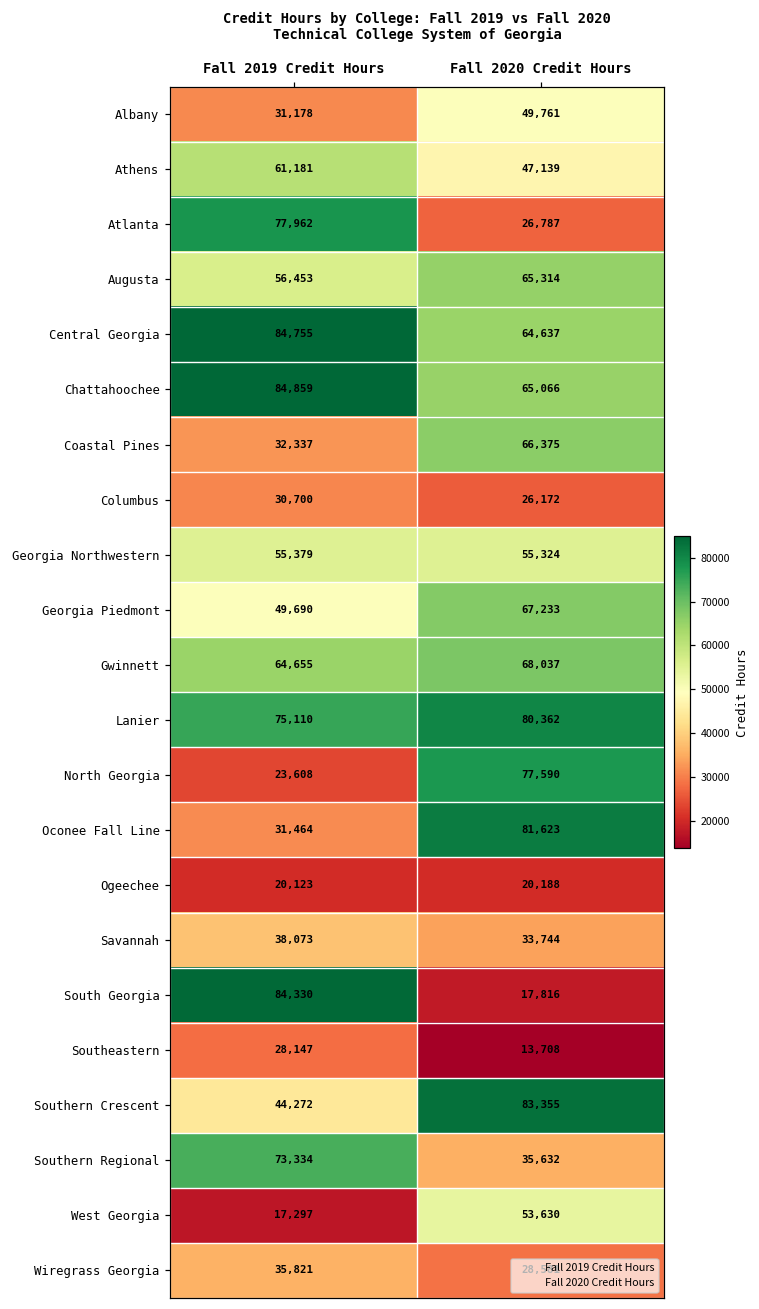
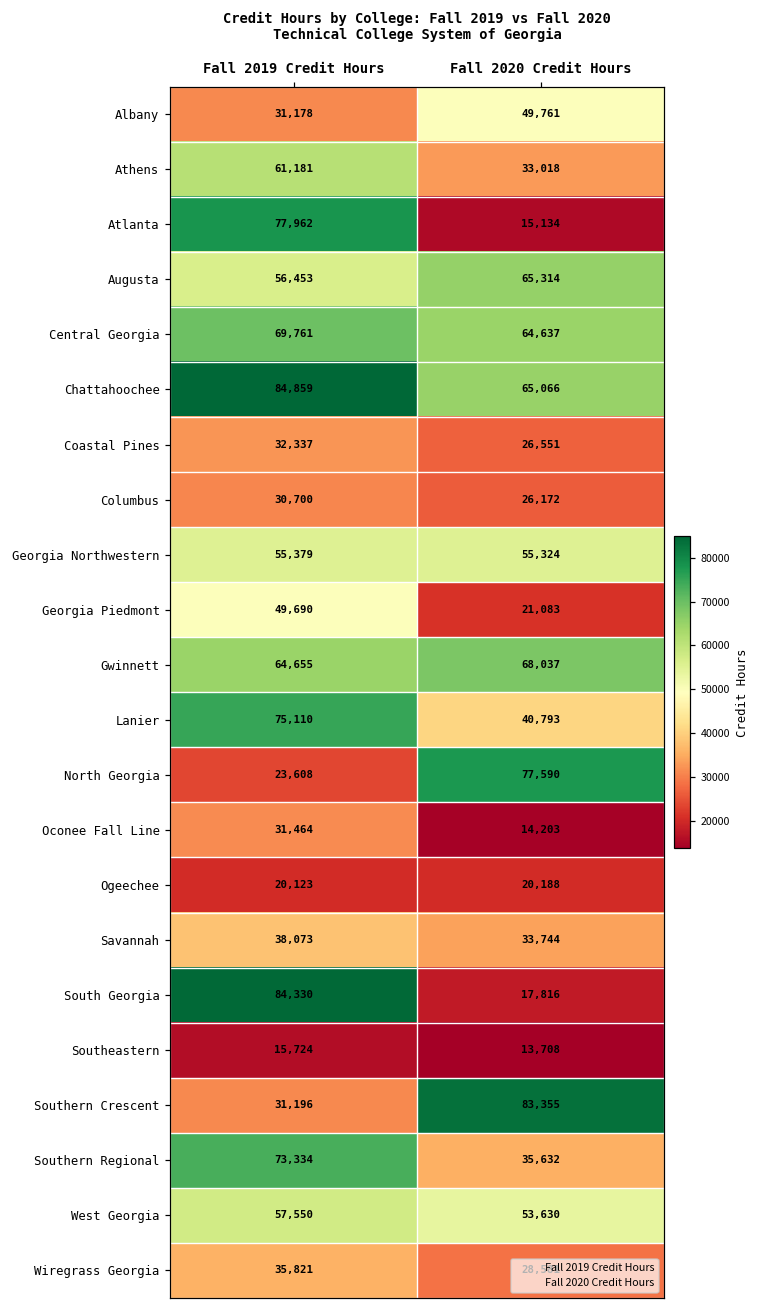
  {
    "Albany": {
      "Fall 2019 Credit Hours": "31,178",
      "Fall 2020 Credit Hours": "49,761"
    },
    "Athens": {
      "Fall 2019 Credit Hours": "61,181",
-     "Fall 2020 Credit Hours": "47,139"
+     "Fall 2020 Credit Hours": "33,018"
    },
    "Atlanta": {
      "Fall 2019 Credit Hours": "77,962",
-     "Fall 2020 Credit Hours": "26,787"
+     "Fall 2020 Credit Hours": "15,134"
    },
    "Augusta": {
      "Fall 2019 Credit Hours": "56,453",
      "Fall 2020 Credit Hours": "65,314"
    },
    "Central Georgia": {
-     "Fall 2019 Credit Hours": "84,755",
+     "Fall 2019 Credit Hours": "69,761",
      "Fall 2020 Credit Hours": "64,637"
    },
    "Chattahoochee": {
      "Fall 2019 Credit Hours": "84,859",
      "Fall 2020 Credit Hours": "65,066"
    },
    "Coastal Pines": {
      "Fall 2019 Credit Hours": "32,337",
-     "Fall 2020 Credit Hours": "66,375"
+     "Fall 2020 Credit Hours": "26,551"
    },
    "Columbus": {
      "Fall 2019 Credit Hours": "30,700",
      "Fall 2020 Credit Hours": "26,172"
    },
    "Georgia Northwestern": {
      "Fall 2019 Credit Hours": "55,379",
      "Fall 2020 Credit Hours": "55,324"
    },
    "Georgia Piedmont": {
      "Fall 2019 Credit Hours": "49,690",
-     "Fall 2020 Credit Hours": "67,233"
+     "Fall 2020 Credit Hours": "21,083"
    },
    "Gwinnett": {
      "Fall 2019 Credit Hours": "64,655",
      "Fall 2020 Credit Hours": "68,037"
    },
    "Lanier": {
      "Fall 2019 Credit Hours": "75,110",
-     "Fall 2020 Credit Hours": "80,362"
+     "Fall 2020 Credit Hours": "40,793"
    },
    "North Georgia": {
      "Fall 2019 Credit Hours": "23,608",
      "Fall 2020 Credit Hours": "77,590"
    },
    "Oconee Fall Line": {
      "Fall 2019 Credit Hours": "31,464",
-     "Fall 2020 Credit Hours": "81,623"
+     "Fall 2020 Credit Hours": "14,203"
    },
    "Ogeechee": {
      "Fall 2019 Credit Hours": "20,123",
      "Fall 2020 Credit Hours": "20,188"
    },
    "Savannah": {
      "Fall 2019 Credit Hours": "38,073",
      "Fall 2020 Credit Hours": "33,744"
    },
    "South Georgia": {
      "Fall 2019 Credit Hours": "84,330",
      "Fall 2020 Credit Hours": "17,816"
    },
    "Southeastern": {
-     "Fall 2019 Credit Hours": "28,147",
+     "Fall 2019 Credit Hours": "15,724",
      "Fall 2020 Credit Hours": "13,708"
    },
    "Southern Crescent": {
-     "Fall 2019 Credit Hours": "44,272",
+     "Fall 2019 Credit Hours": "31,196",
      "Fall 2020 Credit Hours": "83,355"
    },
    "Southern Regional": {
      "Fall 2019 Credit Hours": "73,334",
      "Fall 2020 Credit Hours": "35,632"
    },
    "West Georgia": {
-     "Fall 2019 Credit Hours": "17,297",
+     "Fall 2019 Credit Hours": "57,550",
      "Fall 2020 Credit Hours": "53,630"
    },
    "Wiregrass Georgia": {
      "Fall 2019 Credit Hours": "35,821"
    }
  }
